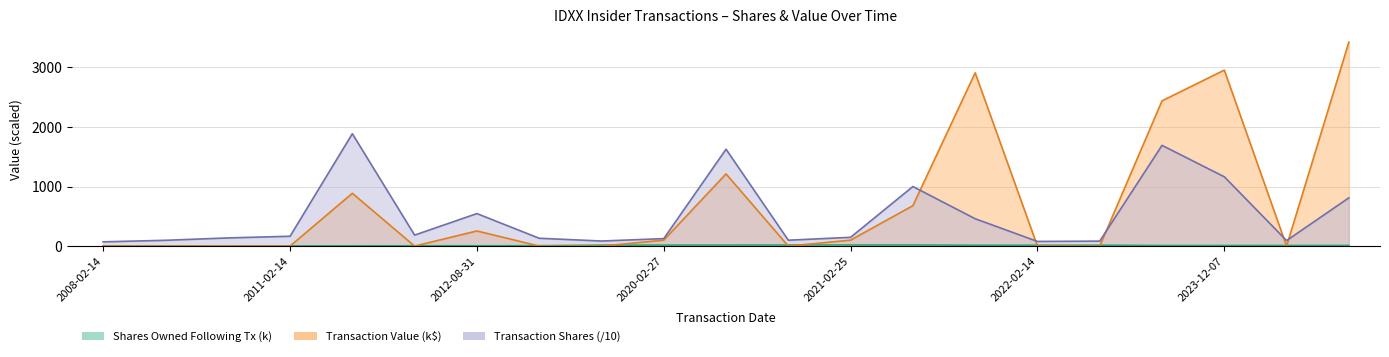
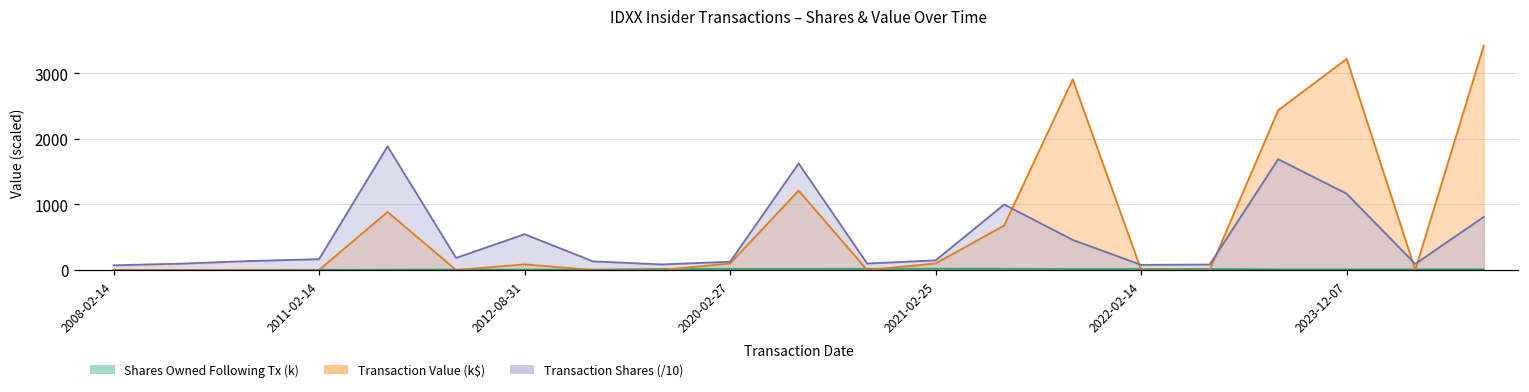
  {
    "Transaction Value (k$)": {
-     "2012-08-31": 300,
+     "2012-08-31": 100,
      "2021-02-25": 100,
-     "2023-12-07": 3000
+     "2023-12-07": 3200
    }
  }
